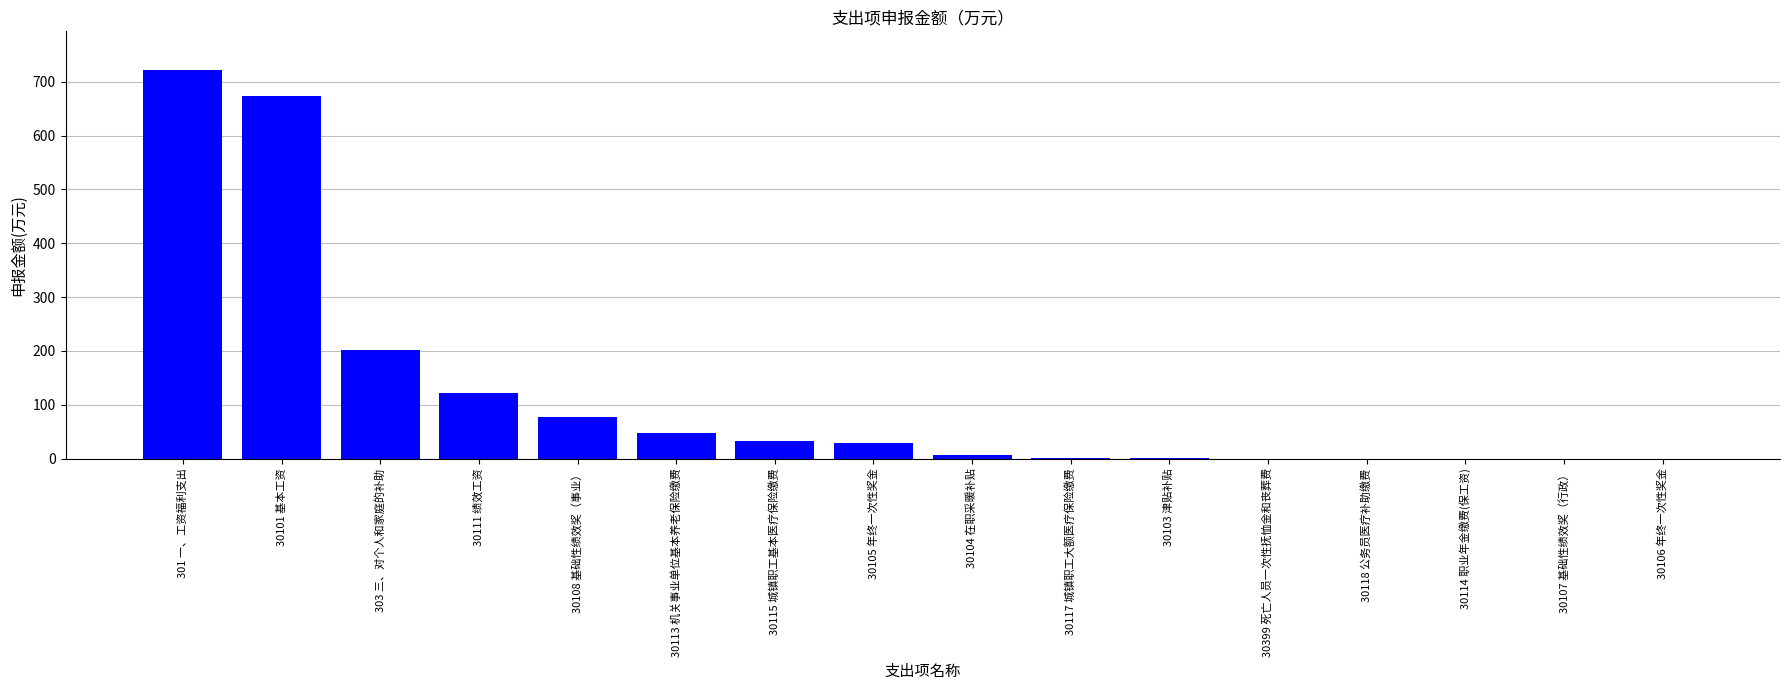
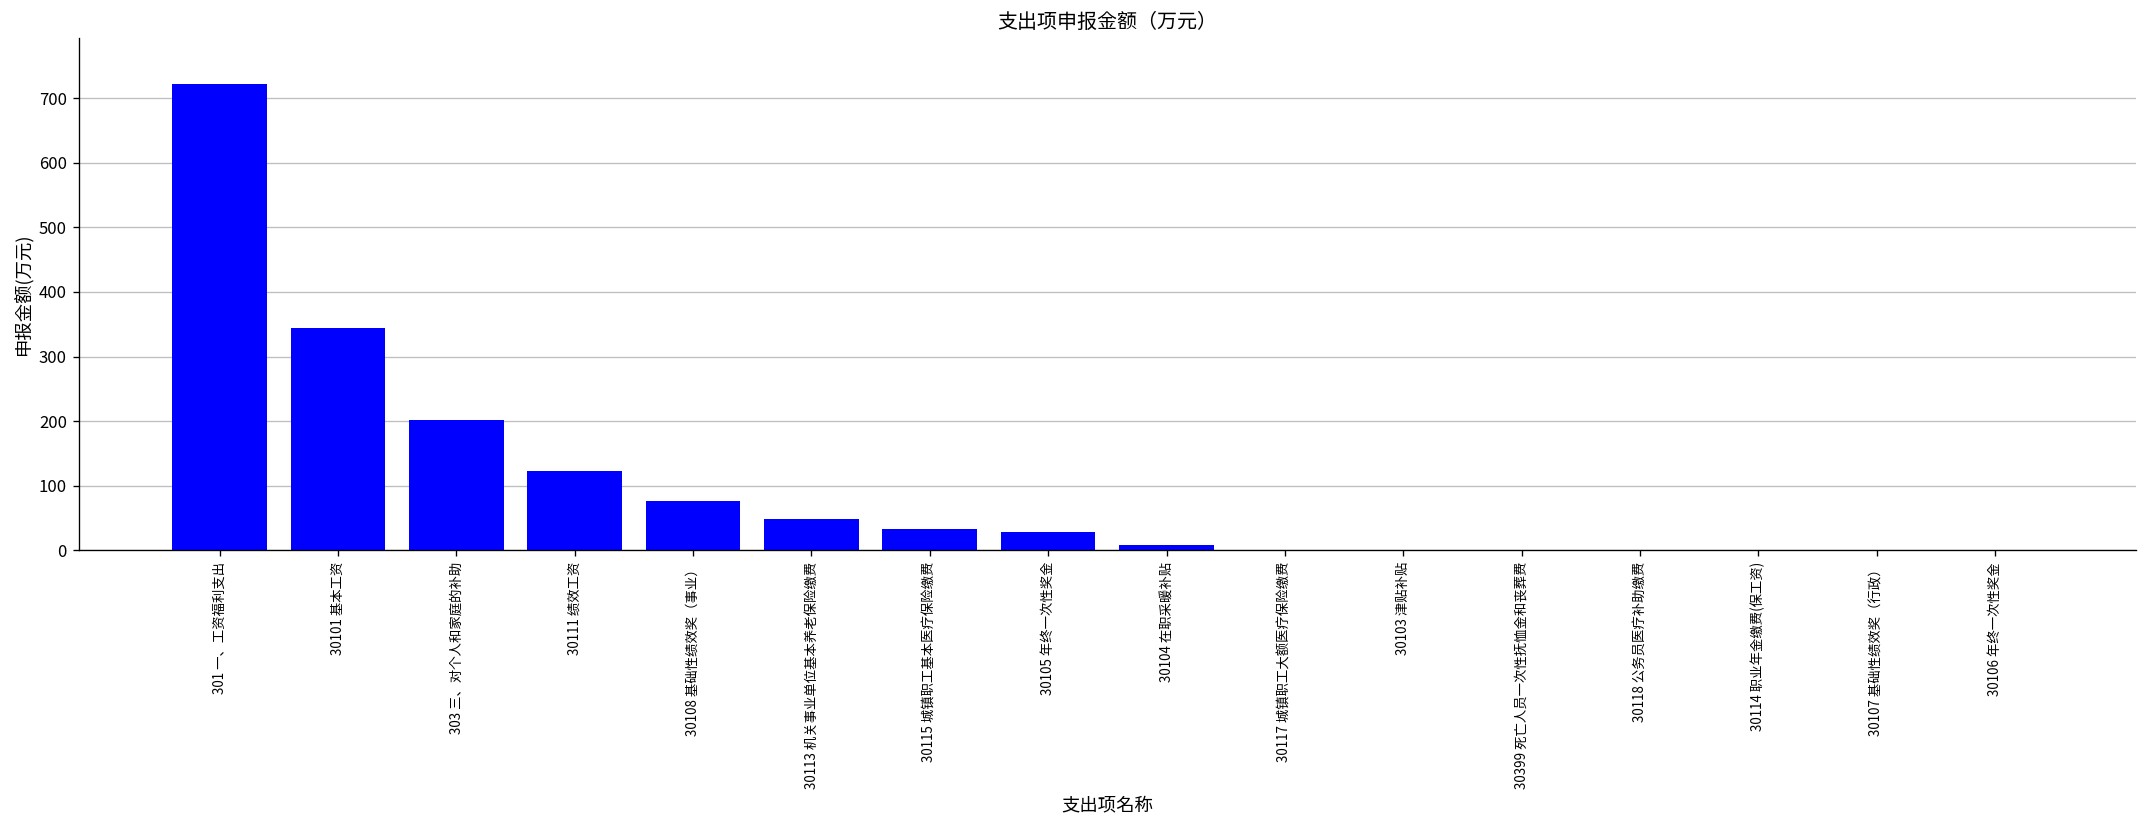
  {
    "301 一、工资福利支出": 720,
-   "30101 基本工资": 670,
+   "30101 基本工资": 340,
    "303 三、对个人和家庭的补助": 200,
    "30111 绩效工资": 120,
    "30108 基础性绩效奖（事业）": 80,
    "30113 机关事业单位基本养老保险缴费": 50,
    "30115 城镇职工基本医疗保险缴费": 30,
    "30105 年终一次性奖金": 30,
    "30104 在职采暖补贴": 10,
    "30399 死亡人员一次性抚恤金和丧葬费": 0,
    "30118 公务员医疗补助缴费": 0,
    "30114 职业年金缴费(保工资)": 0,
    "30107 基础性绩效奖（行政）": 0,
    "30106 年终一次性奖金": 0
  }
